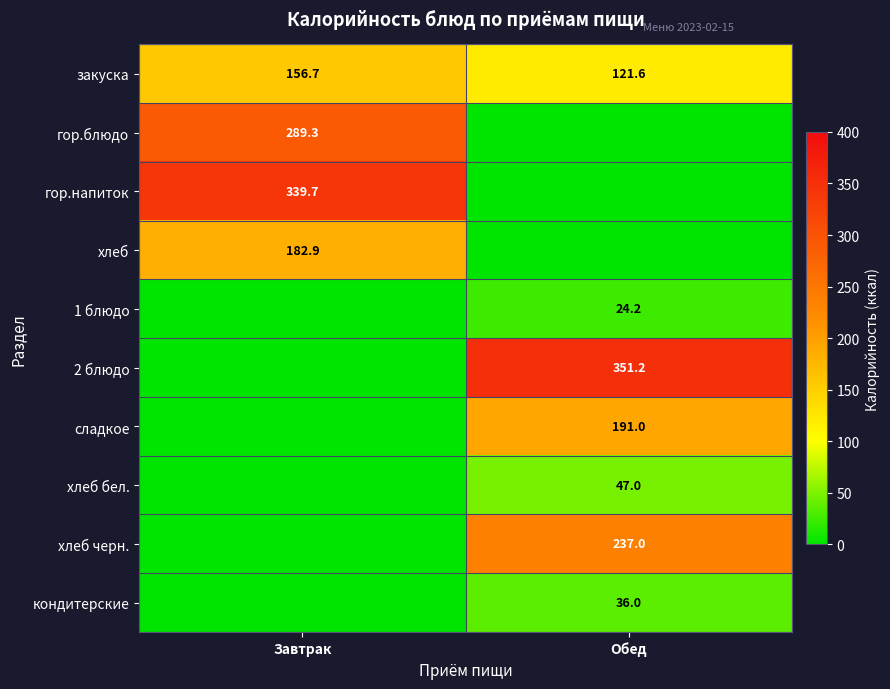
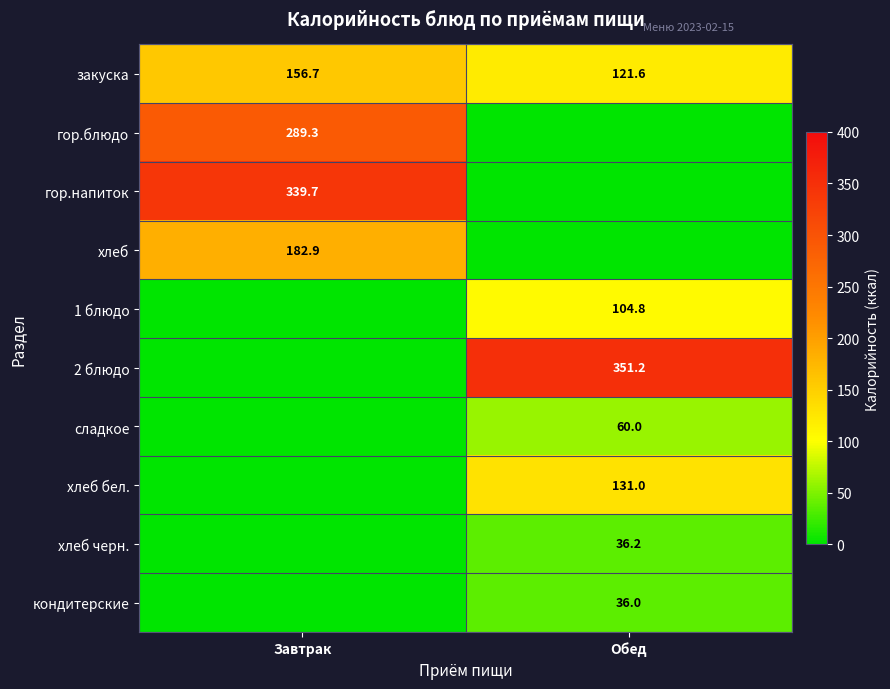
  {
    "закуска": {
      "Завтрак": 156.7,
      "Обед": 121.6
    },
    "гор.блюдо": {
      "Завтрак": 289.3
    },
    "гор.напиток": {
      "Завтрак": 339.7
    },
    "хлеб": {
      "Завтрак": 182.9
    },
    "1 блюдо": {
-     "Обед": 24.2
+     "Обед": 104.8
    },
    "2 блюдо": {
      "Обед": 351.2
    },
    "сладкое": {
-     "Обед": 191.0
+     "Обед": 60.0
    },
    "хлеб бел.": {
-     "Обед": 47.0
+     "Обед": 131.0
    },
    "хлеб черн.": {
-     "Обед": 237.0
+     "Обед": 36.2
    },
    "кондитерские": {
      "Обед": 36.0
    }
  }
